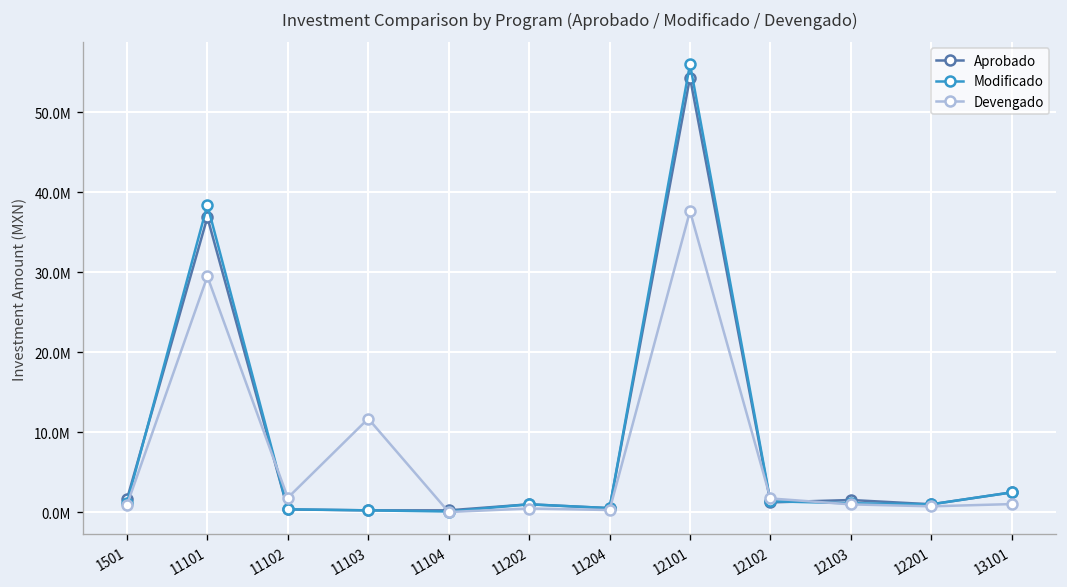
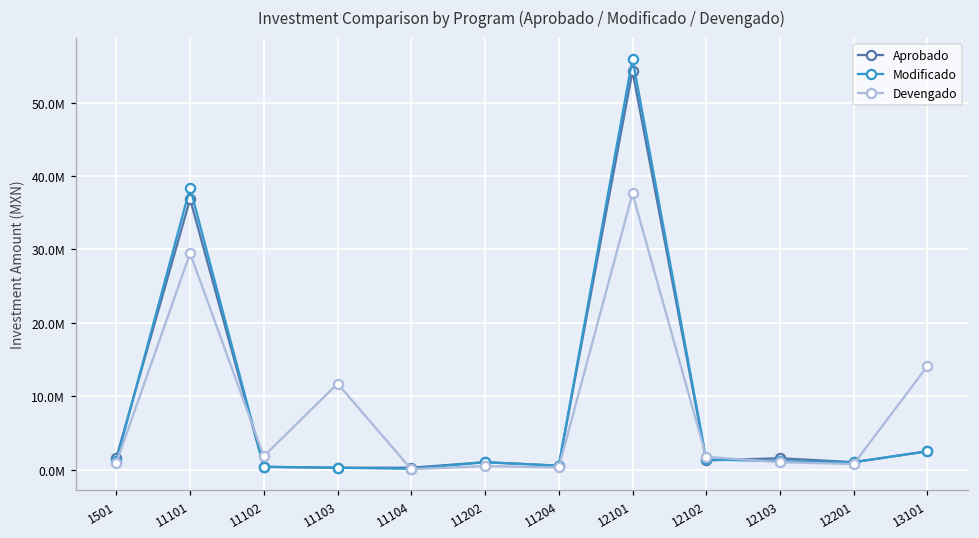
  {
    "Devengado": {
      "11101": 29000000,
      "11102": 2000000,
      "11103": 12000000,
      "11202": 0,
      "12101": 38000000,
-     "13101": 1000000
+     "13101": 14000000
    }
  }
